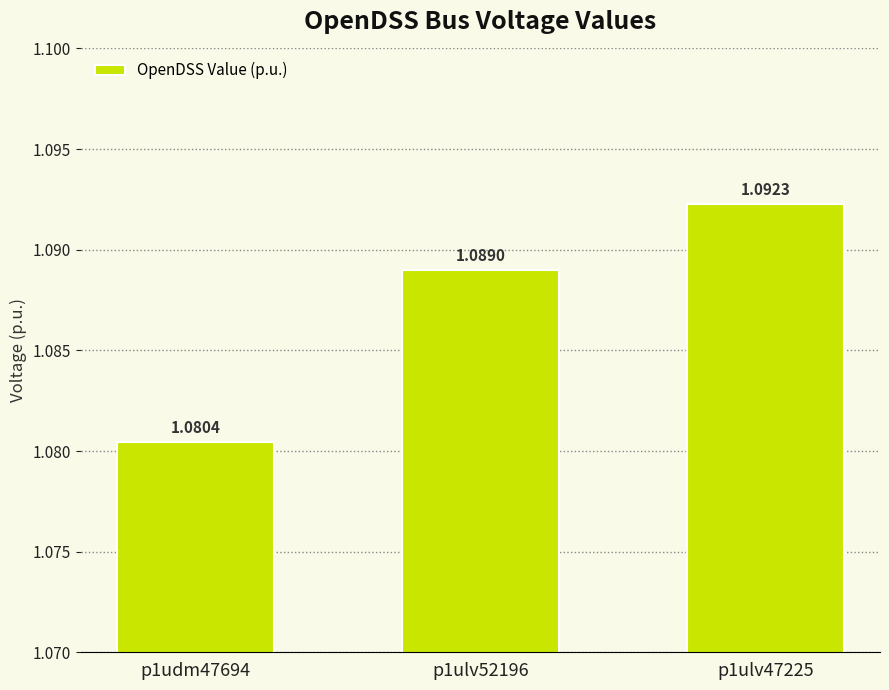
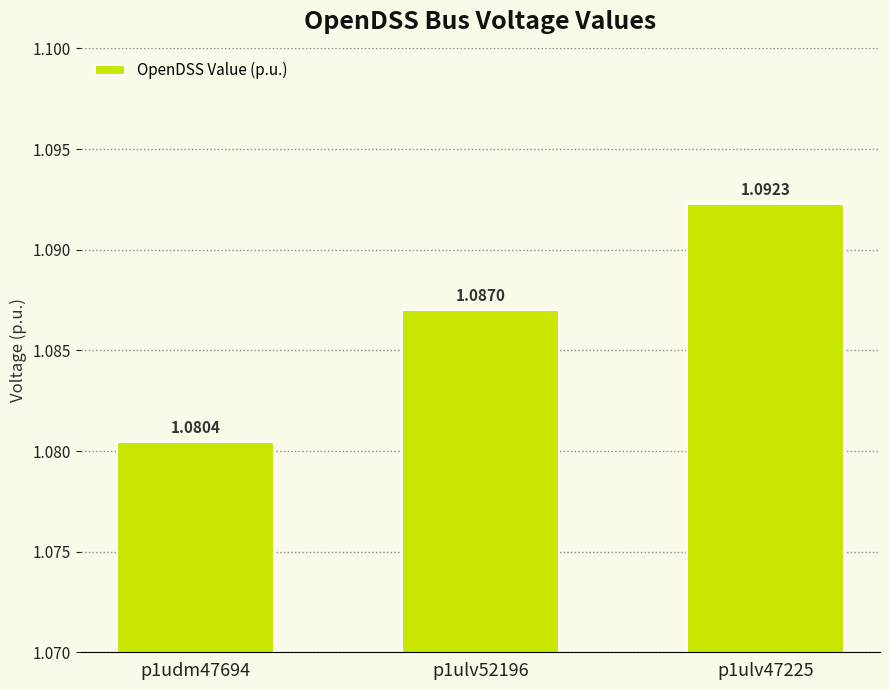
  {
    "p1udm47694": 1.0804,
-   "p1ulv52196": 1.0890,
+   "p1ulv52196": 1.0870,
    "p1ulv47225": 1.0923
  }
